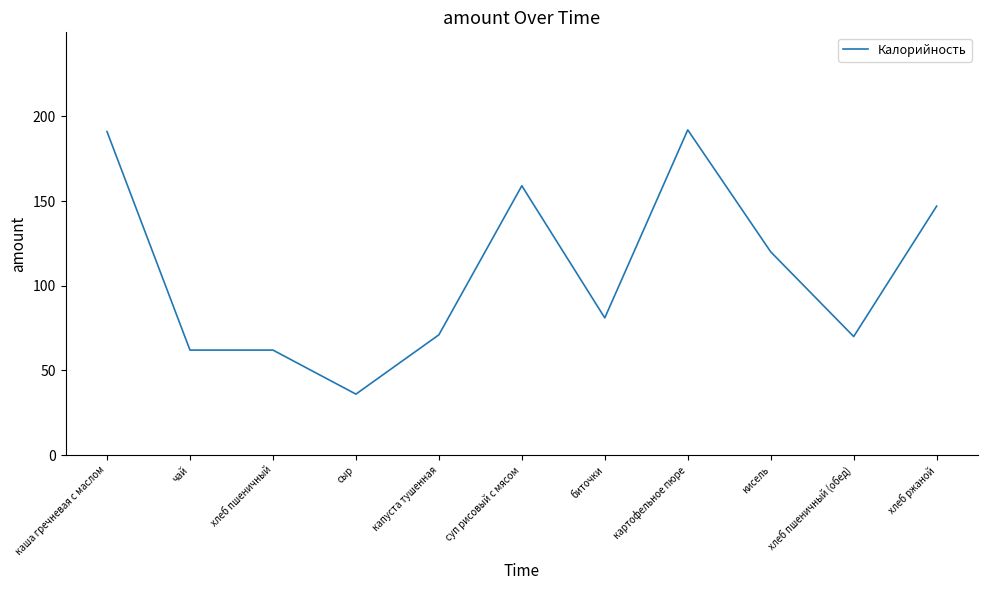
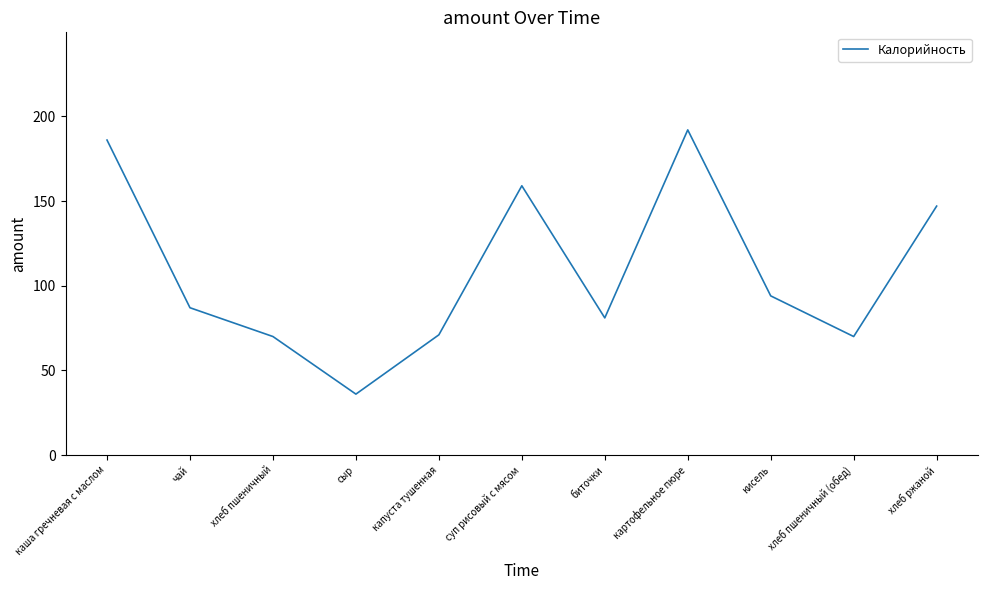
  {
-   "каша гречневая с маслом": 191,
-   "чай": 62,
-   "хлеб пшеничный": 62,
+   "каша гречневая с маслом": 186,
+   "чай": 87,
+   "хлеб пшеничный": 70,
    "сыр": 36,
    "капуста тушенная": 71,
    "суп рисовый с мясом": 159,
    "биточки": 81,
    "картофельное пюре": 192,
-   "кисель": 120,
+   "кисель": 94,
    "хлеб пшеничный (обед)": 70,
    "хлеб ржаной": 147
  }
